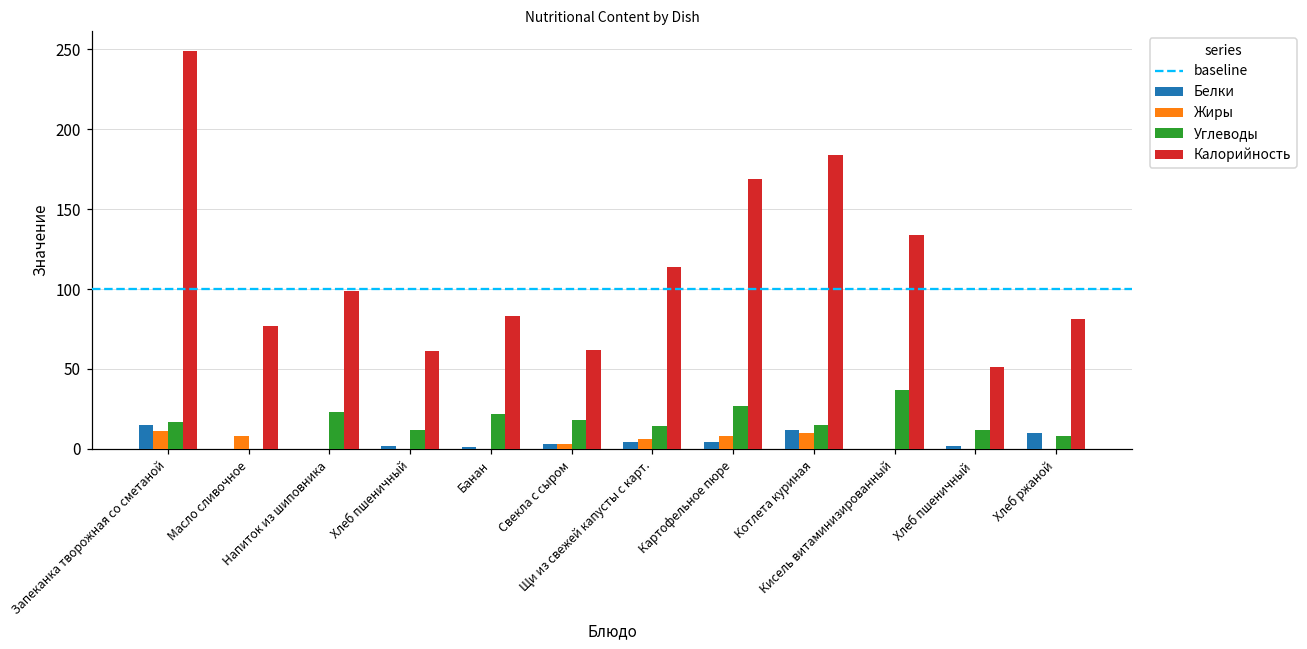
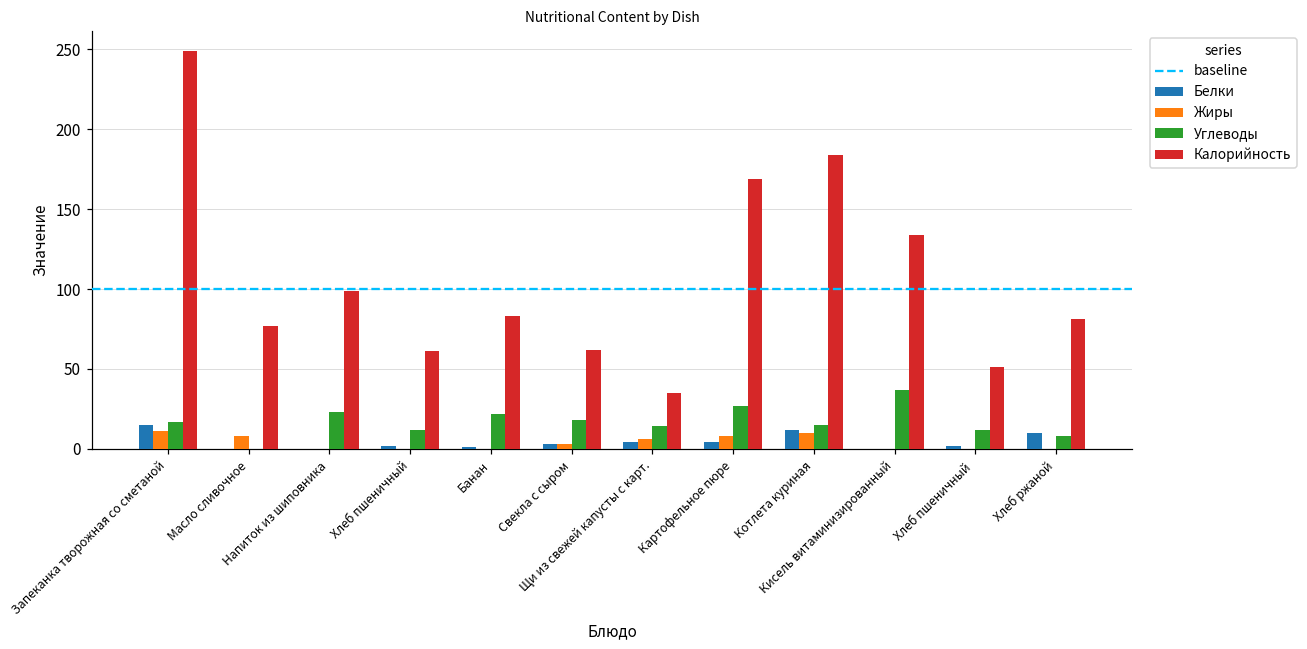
  {
    "Белки": {
      "Запеканка творожная со сметаной": 15,
      "Масло сливочное": 0,
      "Напиток из шиповника": 0,
      "Свекла с сыром": 3,
      "Щи из свежей капусты с карт.": 4,
      "Картофельное пюре": 4,
      "Котлета куриная": 12,
      "Кисель витаминизированный": 0,
      "Хлеб ржаной": 10
    },
    "Жиры": {
      "Запеканка творожная со сметаной": 11,
      "Масло сливочное": 8,
      "Напиток из шиповника": 0,
      "Банан": 0,
      "Свекла с сыром": 3,
      "Щи из свежей капусты с карт.": 6,
      "Картофельное пюре": 8,
      "Котлета куриная": 10,
      "Кисель витаминизированный": 0,
      "Хлеб ржаной": 0
    },
    "Углеводы": {
      "Запеканка творожная со сметаной": 17,
      "Масло сливочное": 0,
      "Напиток из шиповника": 23,
      "Банан": 22,
      "Свекла с сыром": 18,
      "Щи из свежей капусты с карт.": 14,
      "Картофельное пюре": 27,
      "Котлета куриная": 15,
      "Кисель витаминизированный": 37,
      "Хлеб ржаной": 8
    },
    "Калорийность": {
      "Запеканка творожная со сметаной": 249,
      "Масло сливочное": 77,
      "Напиток из шиповника": 99,
      "Банан": 83,
      "Свекла с сыром": 62,
-     "Щи из свежей капусты с карт.": 114,
+     "Щи из свежей капусты с карт.": 35,
      "Картофельное пюре": 169,
      "Котлета куриная": 184,
      "Кисель витаминизированный": 134,
      "Хлеб ржаной": 81
    }
  }
